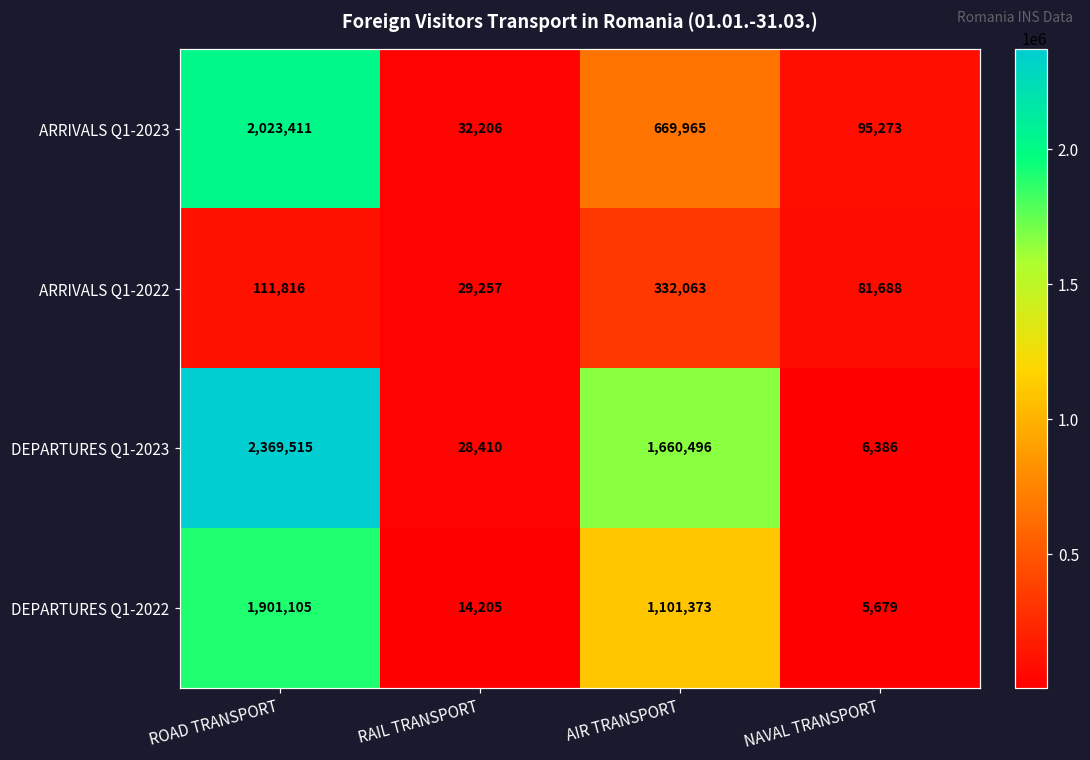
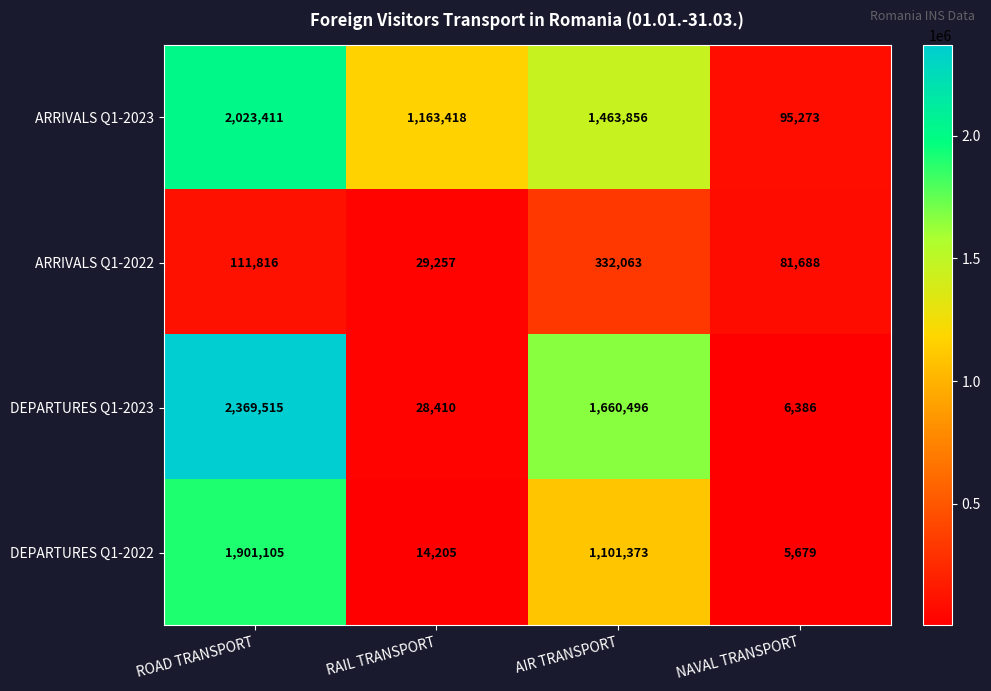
  {
    "ARRIVALS Q1-2023": {
      "ROAD TRANSPORT": "2,023,411",
-     "RAIL TRANSPORT": "32,206",
-     "AIR TRANSPORT": "669,965",
+     "RAIL TRANSPORT": "1,163,418",
+     "AIR TRANSPORT": "1,463,856",
      "NAVAL TRANSPORT": "95,273"
    },
    "ARRIVALS Q1-2022": {
      "ROAD TRANSPORT": "111,816",
      "RAIL TRANSPORT": "29,257",
      "AIR TRANSPORT": "332,063",
      "NAVAL TRANSPORT": "81,688"
    },
    "DEPARTURES Q1-2023": {
      "ROAD TRANSPORT": "2,369,515",
      "RAIL TRANSPORT": "28,410",
      "AIR TRANSPORT": "1,660,496",
      "NAVAL TRANSPORT": "6,386"
    },
    "DEPARTURES Q1-2022": {
      "ROAD TRANSPORT": "1,901,105",
      "RAIL TRANSPORT": "14,205",
      "AIR TRANSPORT": "1,101,373",
      "NAVAL TRANSPORT": "5,679"
    }
  }
